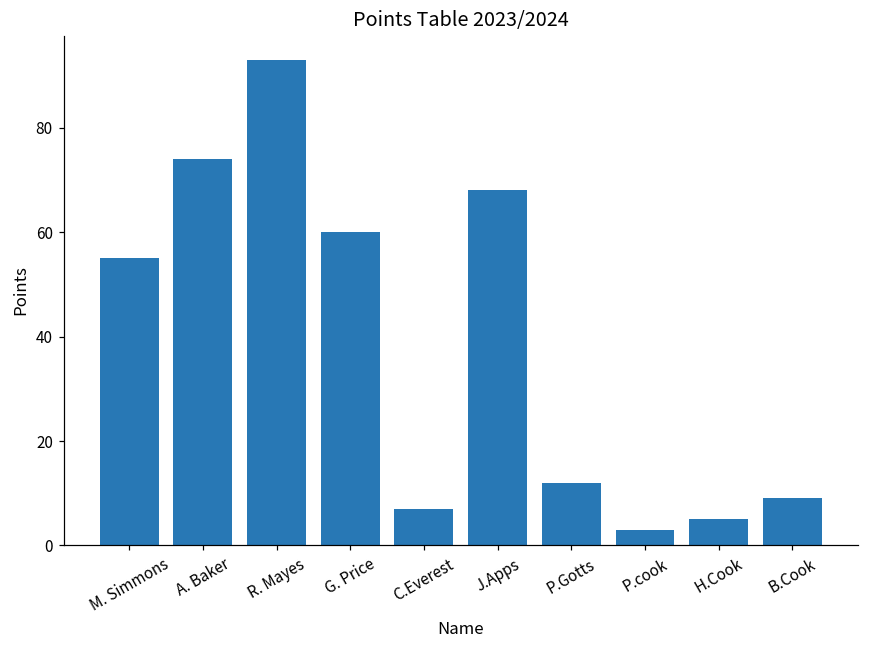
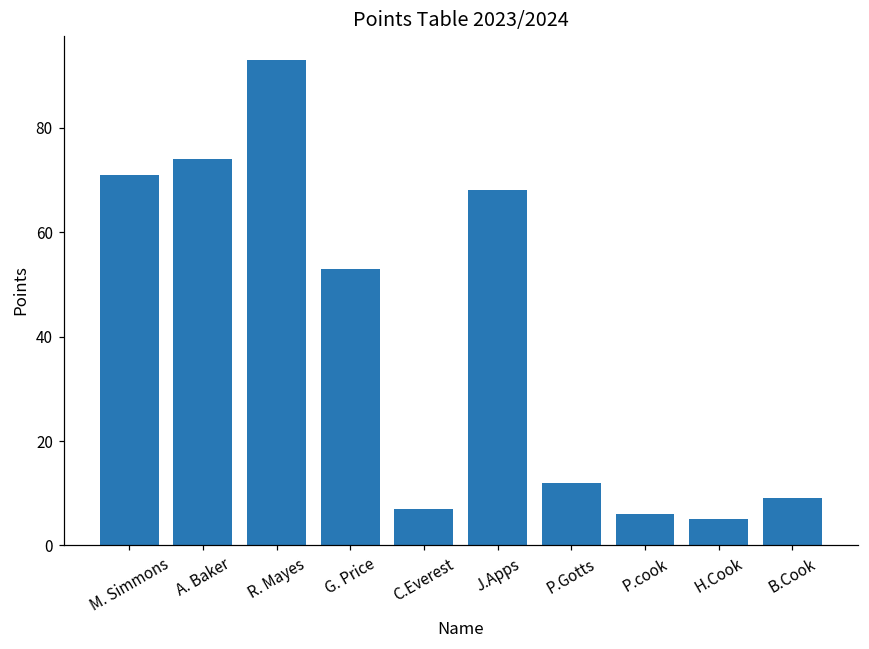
  {
-   "M. Simmons": 55,
+   "M. Simmons": 71,
    "A. Baker": 74,
    "R. Mayes": 93,
-   "G. Price": 60,
+   "G. Price": 53,
    "C.Everest": 7,
    "J.Apps": 68,
    "P.Gotts": 12,
-   "P.cook": 3,
+   "P.cook": 6,
    "H.Cook": 5,
    "B.Cook": 9
  }
